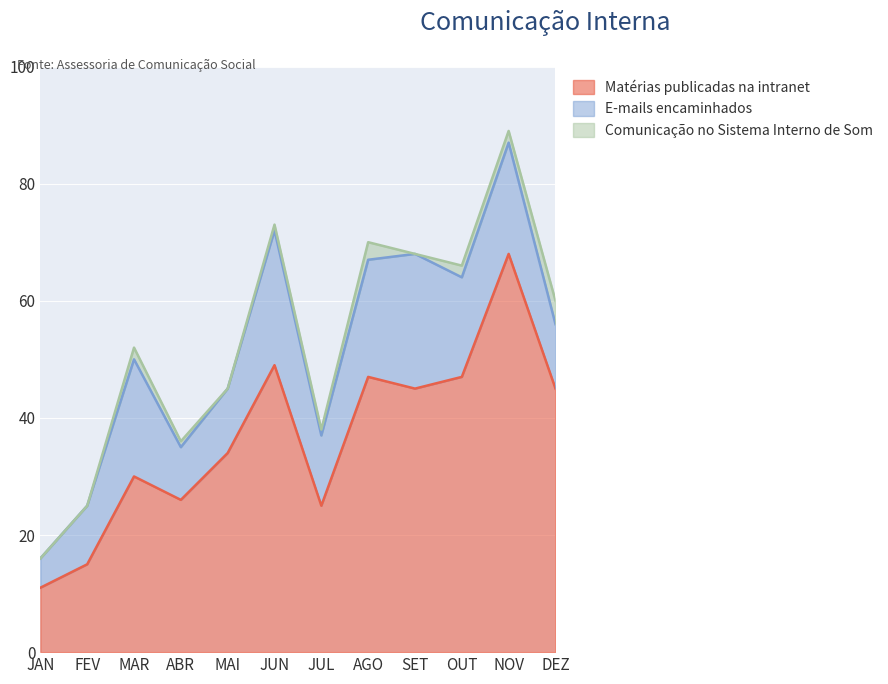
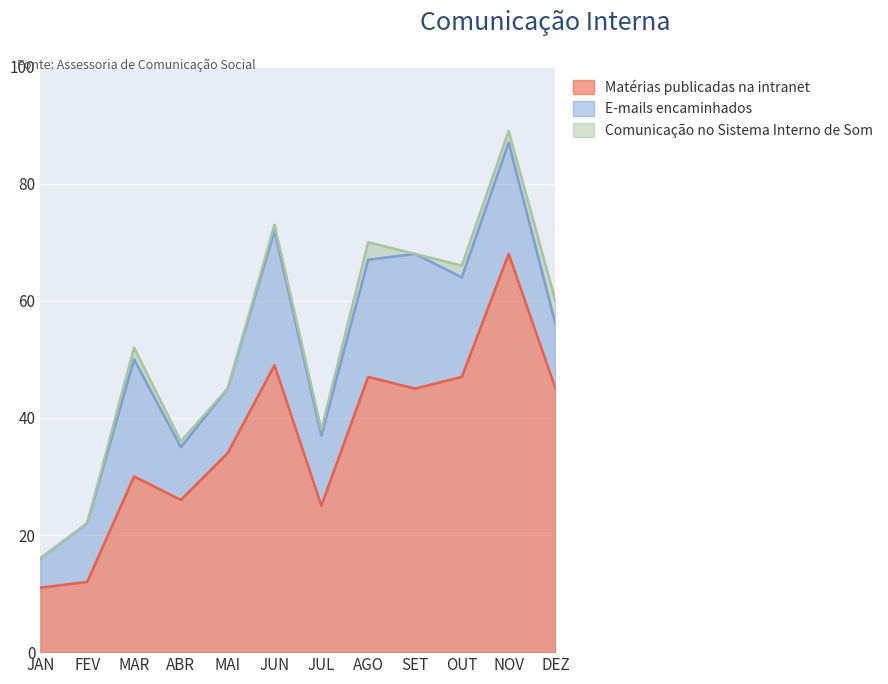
  {
    "Matérias publicadas na intranet": {
      "JAN": 11,
-     "FEV": 15,
+     "FEV": 12,
      "MAR": 30,
      "ABR": 26,
      "MAI": 34,
      "JUN": 49,
      "JUL": 25,
      "AGO": 47,
      "SET": 45,
      "OUT": 47,
      "NOV": 68,
      "DEZ": 45
    }
  }
